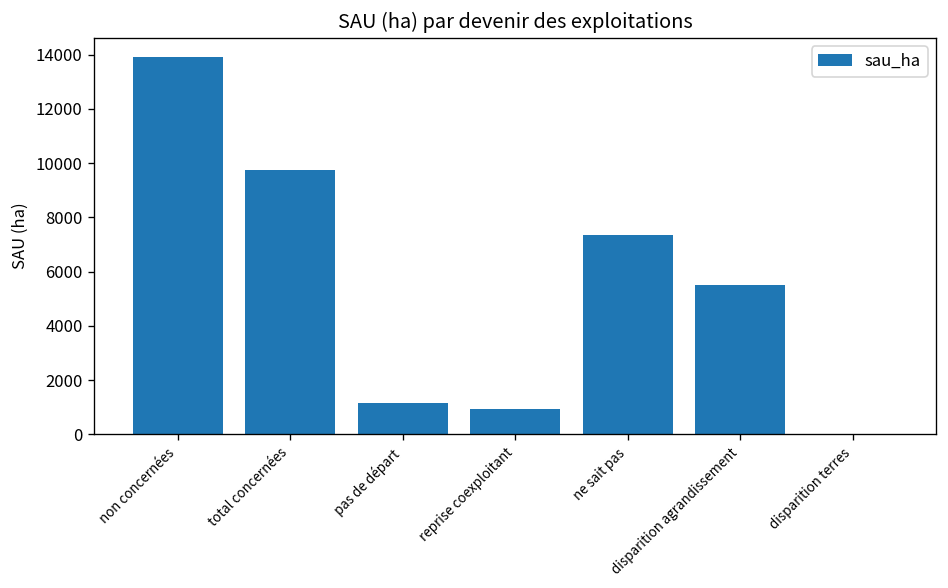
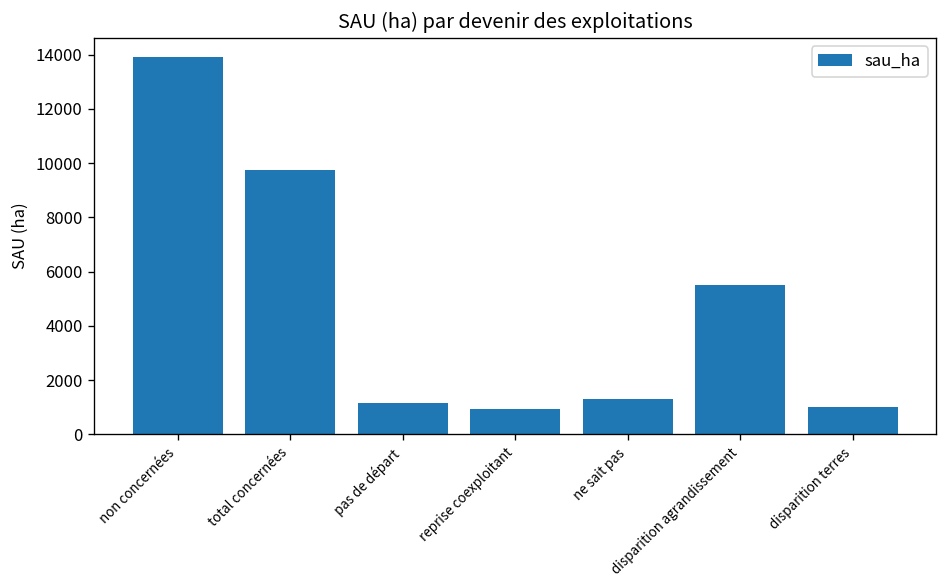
  {
    "non concernées": 13900,
    "total concernées": 9700,
    "pas de départ": 1200,
    "reprise coexploitant": 900,
-   "ne sait pas": 7300,
+   "ne sait pas": 1300,
    "disparition agrandissement": 5500,
-   "disparition terres": 0
+   "disparition terres": 1000
  }
